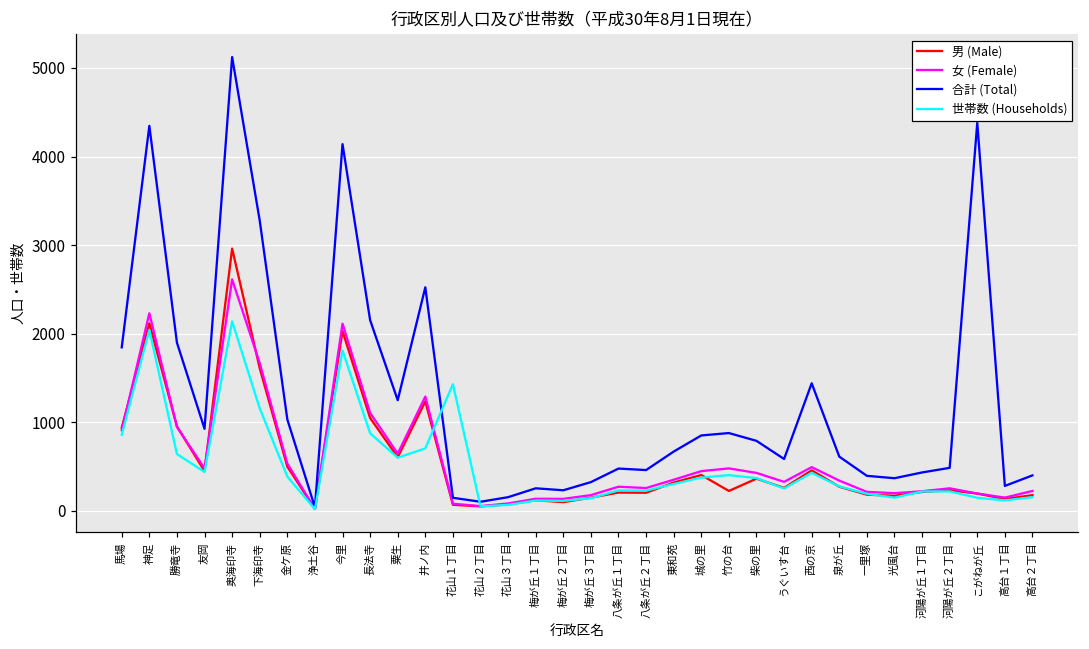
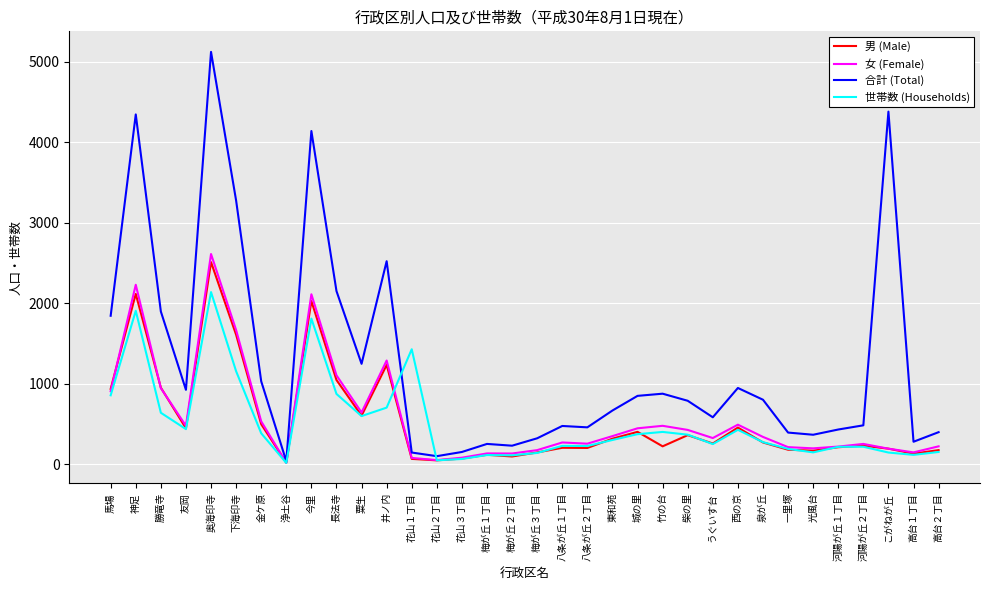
  {
    "男 (Male)": {
      "神足": 2100,
-     "奥海印寺": 3000,
+     "奥海印寺": 2500,
      "下海印寺": 1600,
      "金ケ原": 500,
      "今里": 2000,
      "長法寺": 1000,
      "井ノ内": 1200,
      "竹の台": 200
    },
    "女 (Female)": {
      "神足": 2200,
      "奥海印寺": 2600,
      "下海印寺": 1700,
      "金ケ原": 500,
      "今里": 2100,
      "長法寺": 1100,
      "粟生": 600,
      "井ノ内": 1300,
      "八条が丘１丁目": 300,
      "東和苑": 400,
      "城の里": 400,
      "竹の台": 500,
      "柴の里": 400,
      "うぐいす台": 300,
      "西の京": 500,
      "泉が丘": 300,
      "高台２丁目": 200
    },
    "合計 (Total)": {
      "馬場": 1800,
      "神足": 4300,
      "勝竜寺": 1900,
      "友岡": 900,
      "奥海印寺": 5100,
      "下海印寺": 3300,
      "金ケ原": 1000,
      "今里": 4100,
      "長法寺": 2200,
      "粟生": 1200,
      "井ノ内": 2500,
      "花山１丁目": 100,
      "花山２丁目": 100,
      "花山３丁目": 200,
      "梅が丘１丁目": 300,
      "梅が丘２丁目": 200,
      "梅が丘３丁目": 300,
      "八条が丘１丁目": 500,
      "八条が丘２丁目": 500,
      "東和苑": 700,
      "城の里": 900,
      "竹の台": 900,
      "柴の里": 800,
      "うぐいす台": 600,
-     "西の京": 1400,
-     "泉が丘": 600,
+     "西の京": 900,
+     "泉が丘": 800,
      "一里塚": 400,
      "光風台": 400,
      "河陽が丘１丁目": 400,
      "河陽が丘２丁目": 500,
      "こがねが丘": 4400,
      "高台１丁目": 300,
      "高台２丁目": 400
    },
    "世帯数 (Households)": {
      "馬場": 900,
-     "神足": 2000,
+     "神足": 1900,
      "勝竜寺": 600,
      "奥海印寺": 2100,
      "下海印寺": 1200,
      "金ケ原": 400,
      "今里": 1800,
      "長法寺": 900,
      "井ノ内": 700,
      "花山１丁目": 1400,
      "竹の台": 400,
      "こがねが丘": 100
    }
  }
